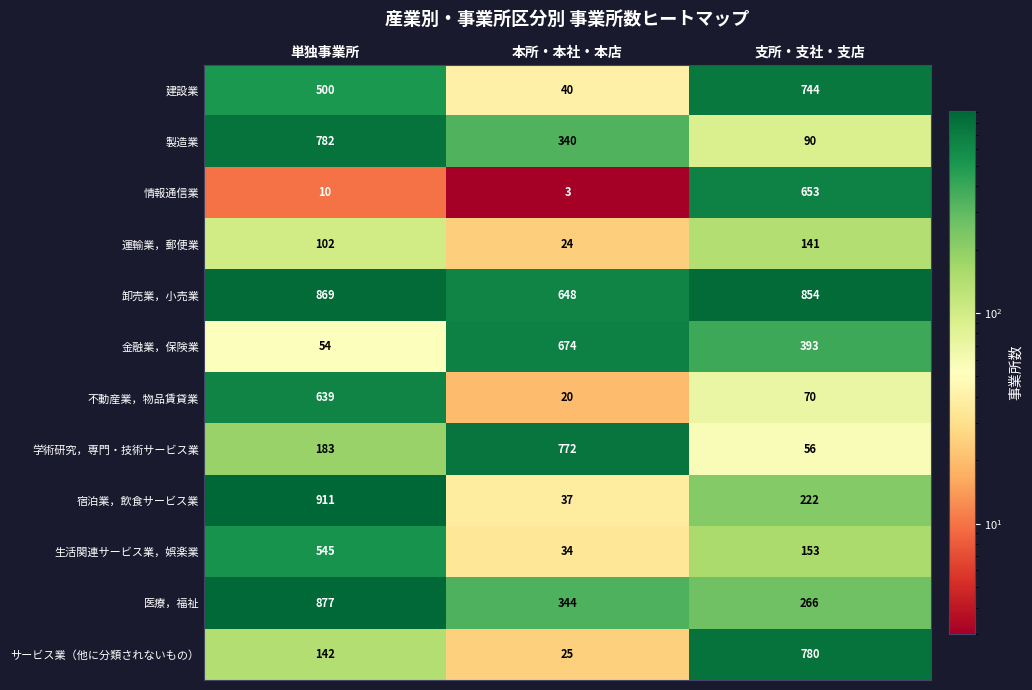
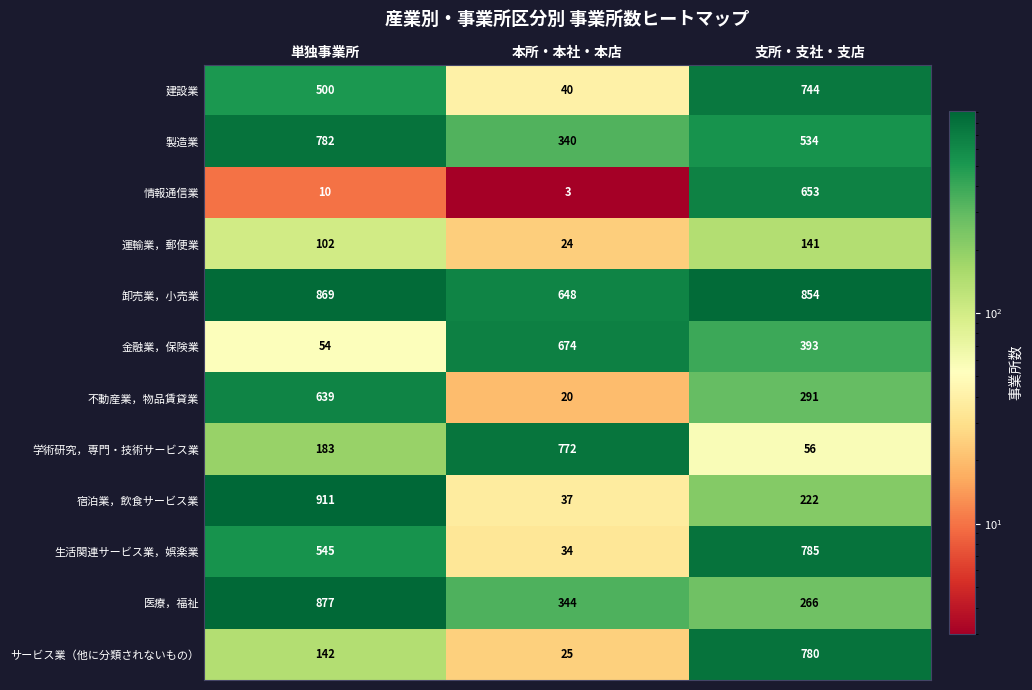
  {
    "建設業": {
      "単独事業所": 500,
      "本所・本社・本店": 40,
      "支所・支社・支店": 744
    },
    "製造業": {
      "単独事業所": 782,
      "本所・本社・本店": 340,
-     "支所・支社・支店": 90
+     "支所・支社・支店": 534
    },
    "情報通信業": {
      "単独事業所": 10,
      "本所・本社・本店": 3,
      "支所・支社・支店": 653
    },
    "運輸業，郵便業": {
      "単独事業所": 102,
      "本所・本社・本店": 24,
      "支所・支社・支店": 141
    },
    "卸売業，小売業": {
      "単独事業所": 869,
      "本所・本社・本店": 648,
      "支所・支社・支店": 854
    },
    "金融業，保険業": {
      "単独事業所": 54,
      "本所・本社・本店": 674,
      "支所・支社・支店": 393
    },
    "不動産業，物品賃貸業": {
      "単独事業所": 639,
      "本所・本社・本店": 20,
-     "支所・支社・支店": 70
+     "支所・支社・支店": 291
    },
    "学術研究，専門・技術サービス業": {
      "単独事業所": 183,
      "本所・本社・本店": 772,
      "支所・支社・支店": 56
    },
    "宿泊業，飲食サービス業": {
      "単独事業所": 911,
      "本所・本社・本店": 37,
      "支所・支社・支店": 222
    },
    "生活関連サービス業，娯楽業": {
      "単独事業所": 545,
      "本所・本社・本店": 34,
-     "支所・支社・支店": 153
+     "支所・支社・支店": 785
    },
    "医療，福祉": {
      "単独事業所": 877,
      "本所・本社・本店": 344,
      "支所・支社・支店": 266
    },
    "サービス業（他に分類されないもの）": {
      "単独事業所": 142,
      "本所・本社・本店": 25,
      "支所・支社・支店": 780
    }
  }
